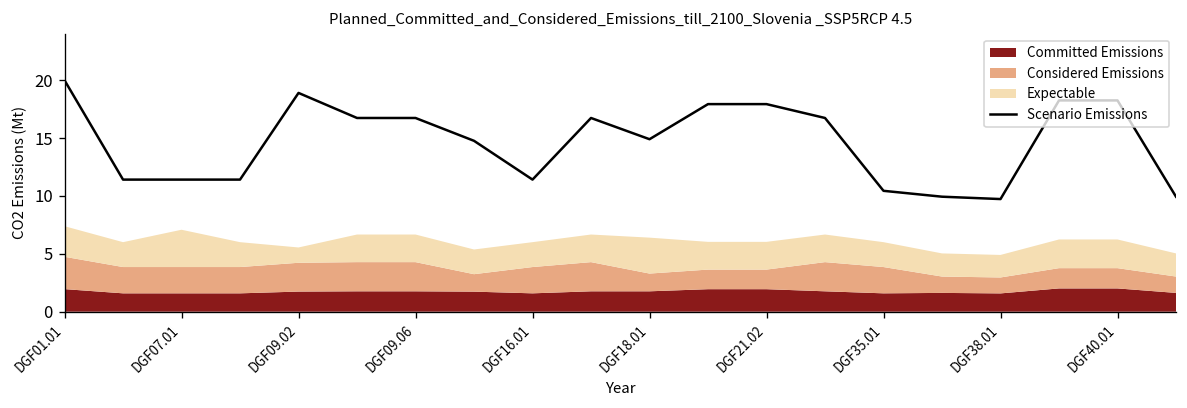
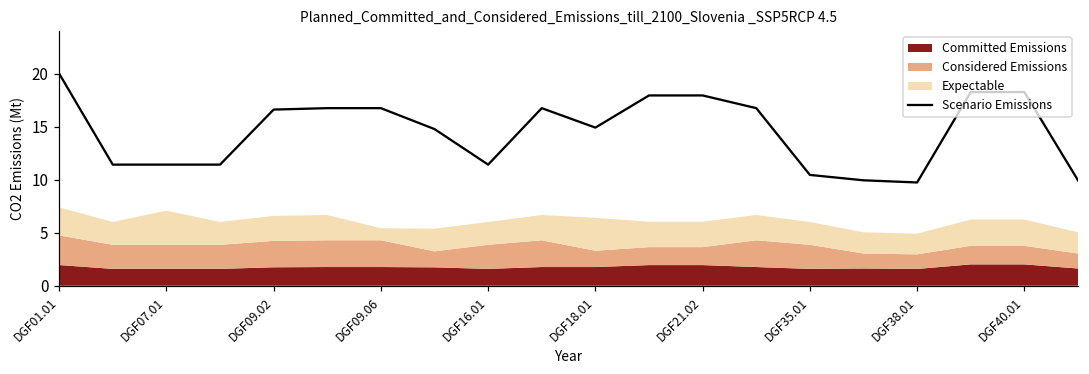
  {
    "Scenario Emissions": {
      "DGF01.01": 20,
      "DGF07.01": 11,
-     "DGF09.02": 19,
+     "DGF09.02": 17,
      "DGF09.06": 17,
      "DGF16.01": 11,
      "DGF18.01": 15,
      "DGF21.02": 18,
      "DGF35.01": 10,
      "DGF38.01": 10
    },
    "Expectable": {
      "DGF01.01": 3,
      "DGF07.01": 3,
-     "DGF09.02": 1,
-     "DGF09.06": 2,
+     "DGF09.02": 2,
+     "DGF09.06": 1,
      "DGF16.01": 2,
      "DGF18.01": 3,
      "DGF21.02": 2,
      "DGF35.01": 2,
      "DGF38.01": 2,
      "DGF40.01": 2
    }
  }
